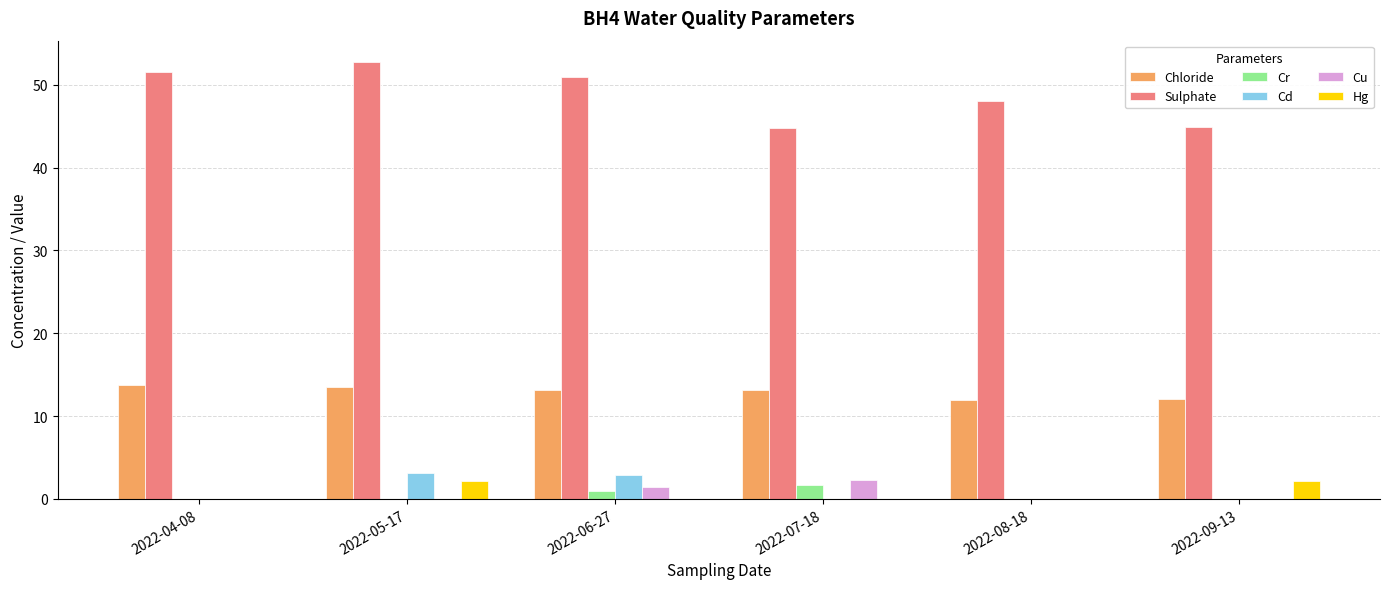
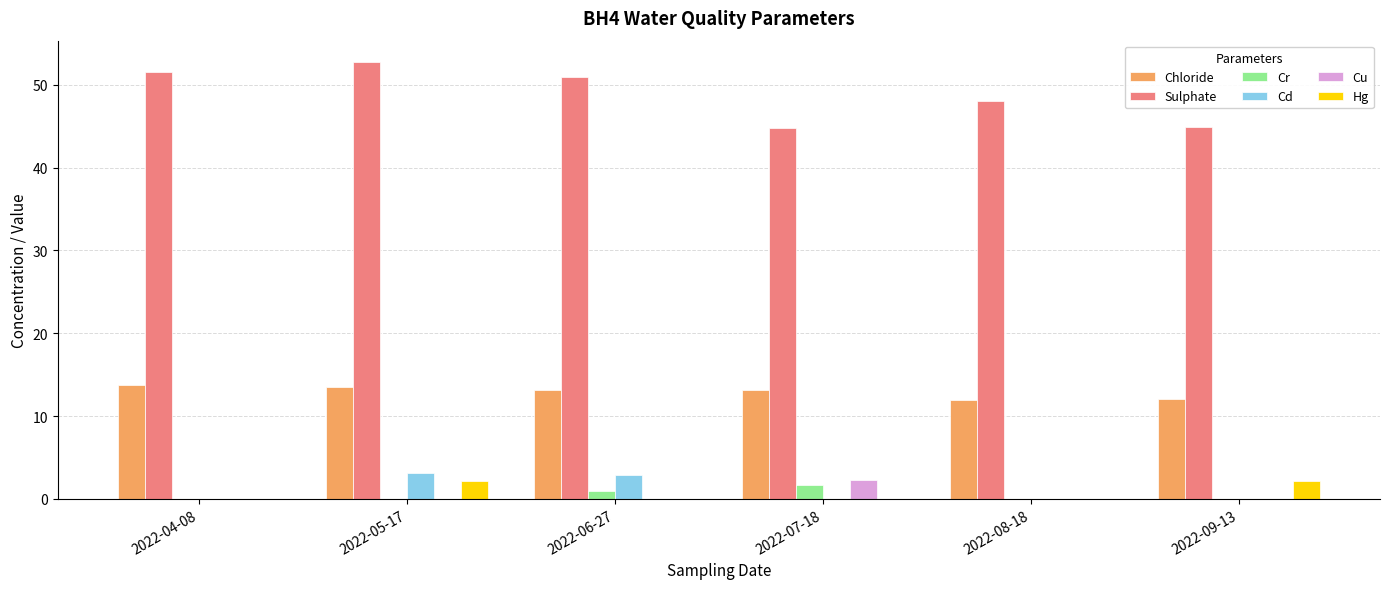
  {
    "Cr": {
      "2022-06-27": 1,
      "2022-07-18": 2
    },
    "Cd": {
      "2022-05-17": 3,
      "2022-06-27": 3
    },
    "Cu": {
-     "2022-06-27": 1,
+     "2022-06-27": 0,
      "2022-07-18": 2
    },
    "Hg": {
      "2022-05-17": 2,
      "2022-09-13": 2
    }
  }
